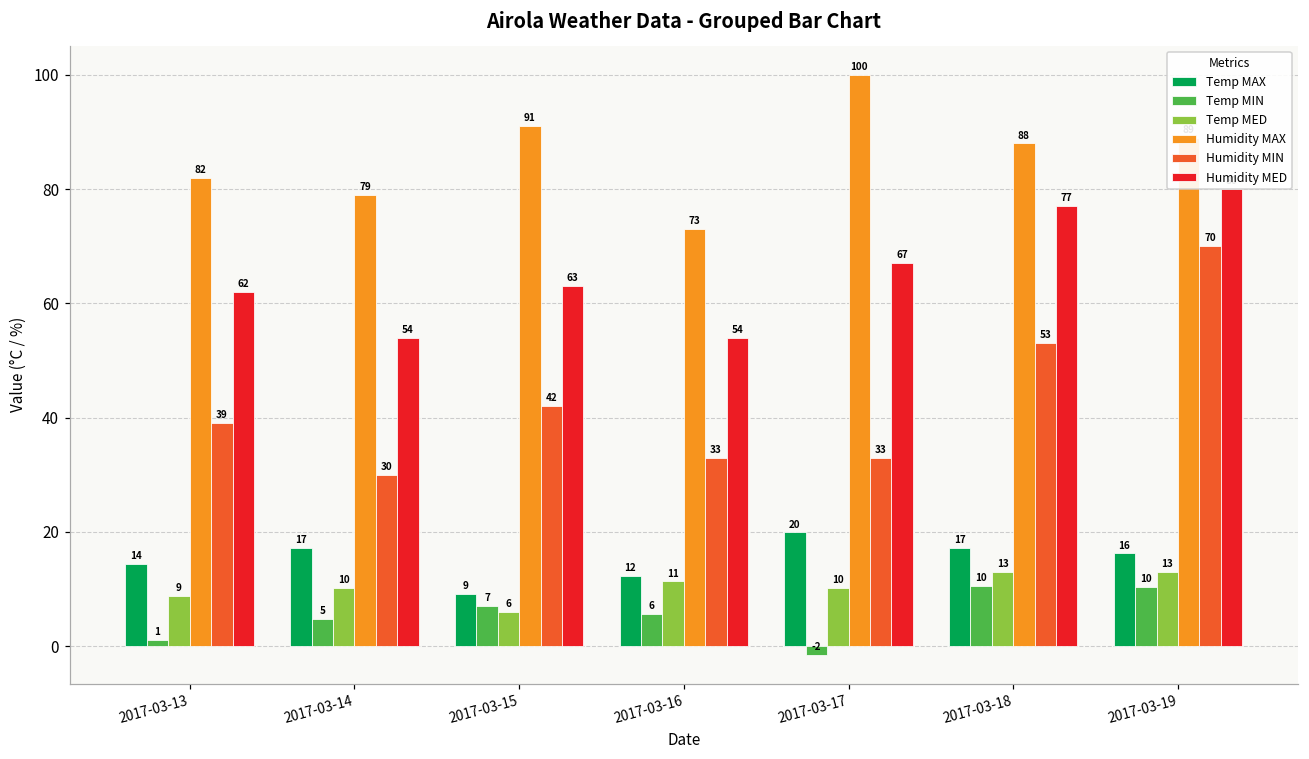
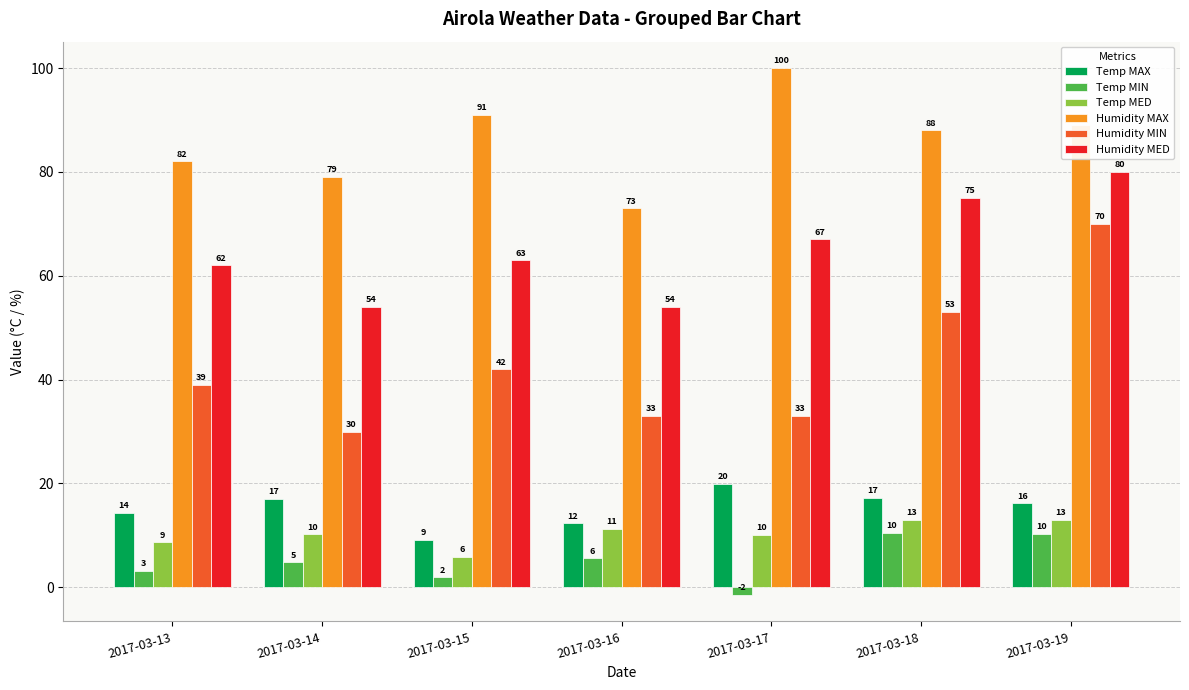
  {
    "Temp MAX": {
      "2017-03-13": 14,
      "2017-03-14": 17,
      "2017-03-15": 9,
      "2017-03-16": 12,
      "2017-03-17": 20,
      "2017-03-18": 17,
      "2017-03-19": 16
    },
    "Temp MIN": {
-     "2017-03-13": 1,
+     "2017-03-13": 3,
      "2017-03-14": 5,
-     "2017-03-15": 7,
+     "2017-03-15": 2,
      "2017-03-16": 6,
      "2017-03-17": -2,
      "2017-03-18": 10,
      "2017-03-19": 10
    },
    "Temp MED": {
      "2017-03-13": 9,
      "2017-03-14": 10,
      "2017-03-15": 6,
      "2017-03-16": 11,
      "2017-03-17": 10,
      "2017-03-18": 13,
      "2017-03-19": 13
    },
    "Humidity MED": {
      "2017-03-13": 62,
      "2017-03-14": 54,
      "2017-03-15": 63,
      "2017-03-16": 54,
      "2017-03-17": 67,
-     "2017-03-18": 77,
+     "2017-03-18": 75,
      "2017-03-19": 80
    }
  }
